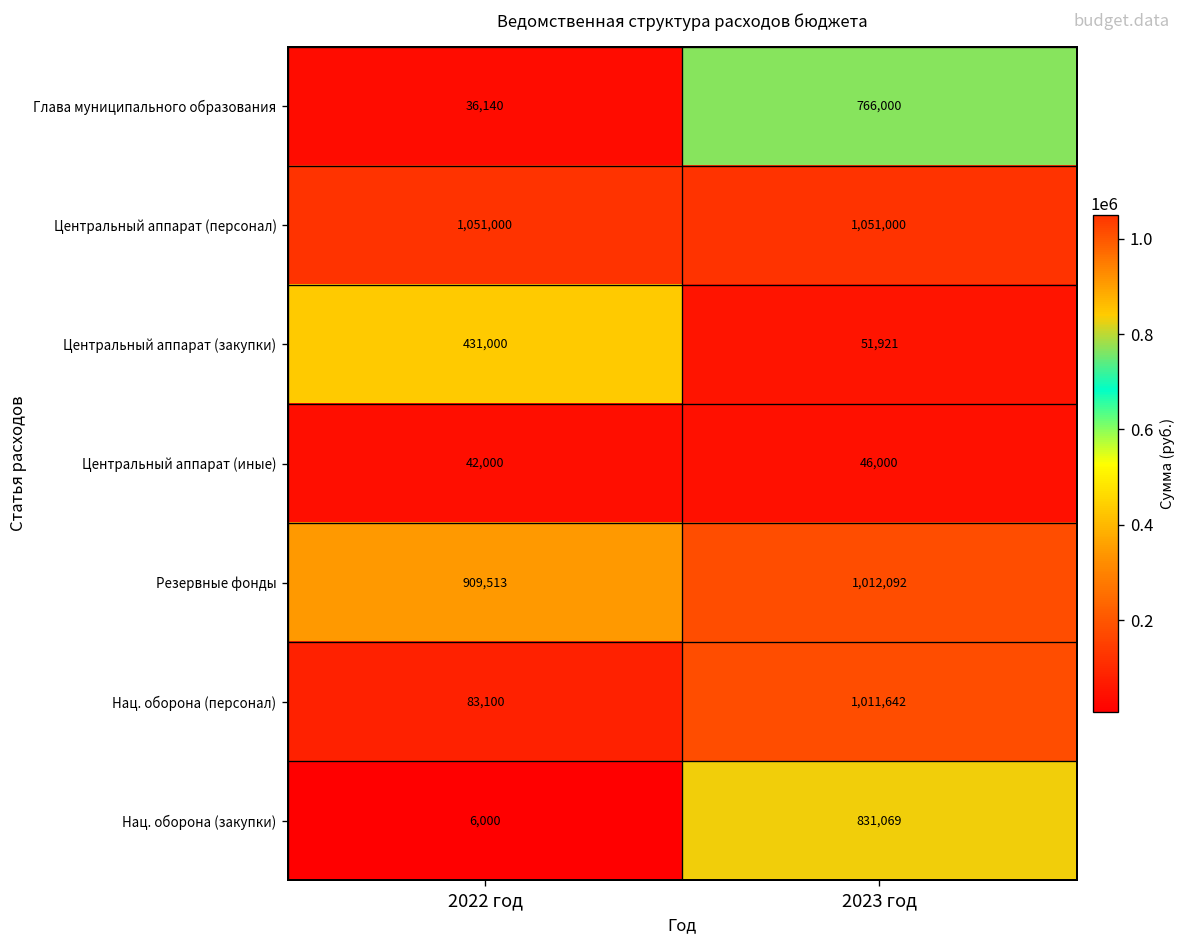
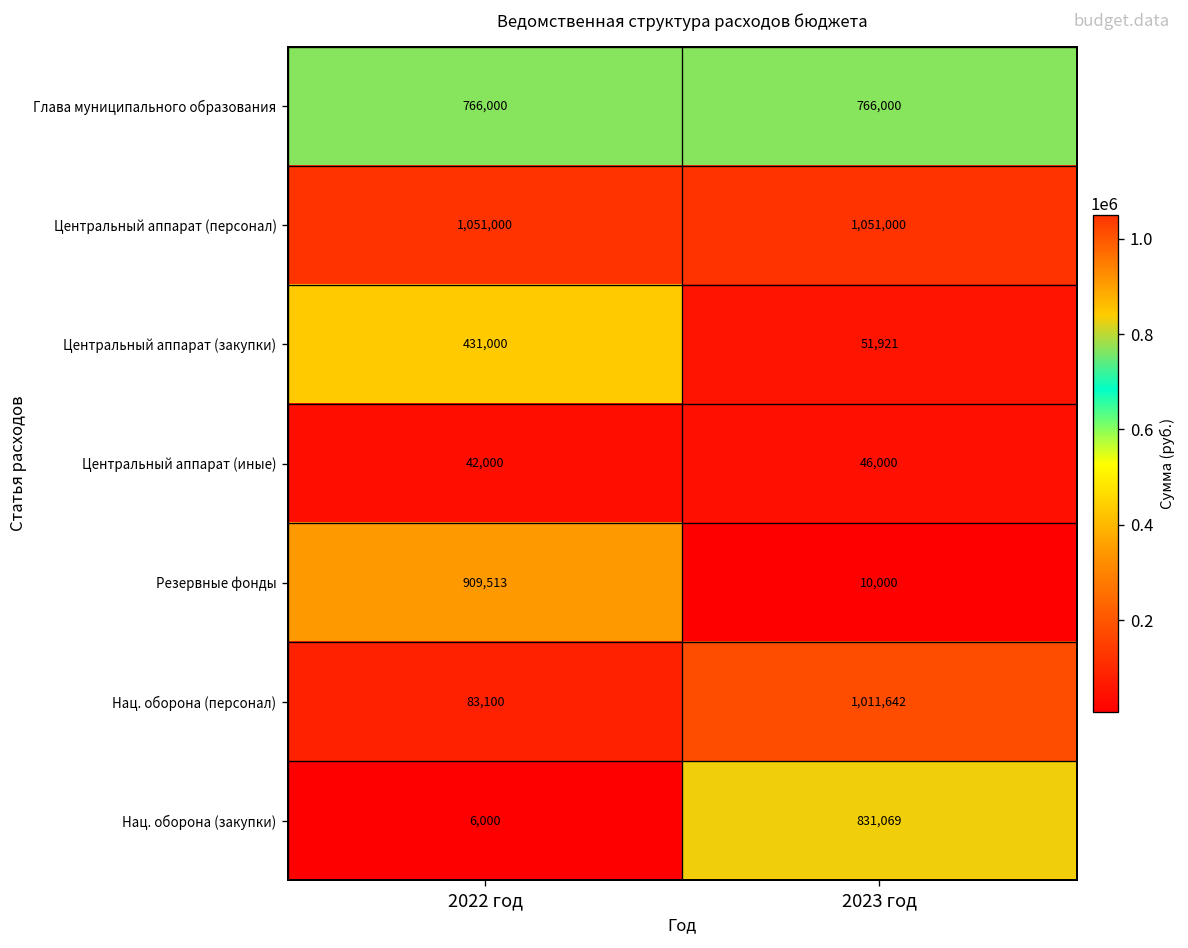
  {
    "Глава муниципального образования": {
-     "2022 год": "36,140",
+     "2022 год": "766,000",
      "2023 год": "766,000"
    },
    "Центральный аппарат (персонал)": {
      "2022 год": "1,051,000",
      "2023 год": "1,051,000"
    },
    "Центральный аппарат (закупки)": {
      "2022 год": "431,000",
      "2023 год": "51,921"
    },
    "Центральный аппарат (иные)": {
      "2022 год": "42,000",
      "2023 год": "46,000"
    },
    "Резервные фонды": {
      "2022 год": "909,513",
-     "2023 год": "1,012,092"
+     "2023 год": "10,000"
    },
    "Нац. оборона (персонал)": {
      "2022 год": "83,100",
      "2023 год": "1,011,642"
    },
    "Нац. оборона (закупки)": {
      "2022 год": "6,000",
      "2023 год": "831,069"
    }
  }
